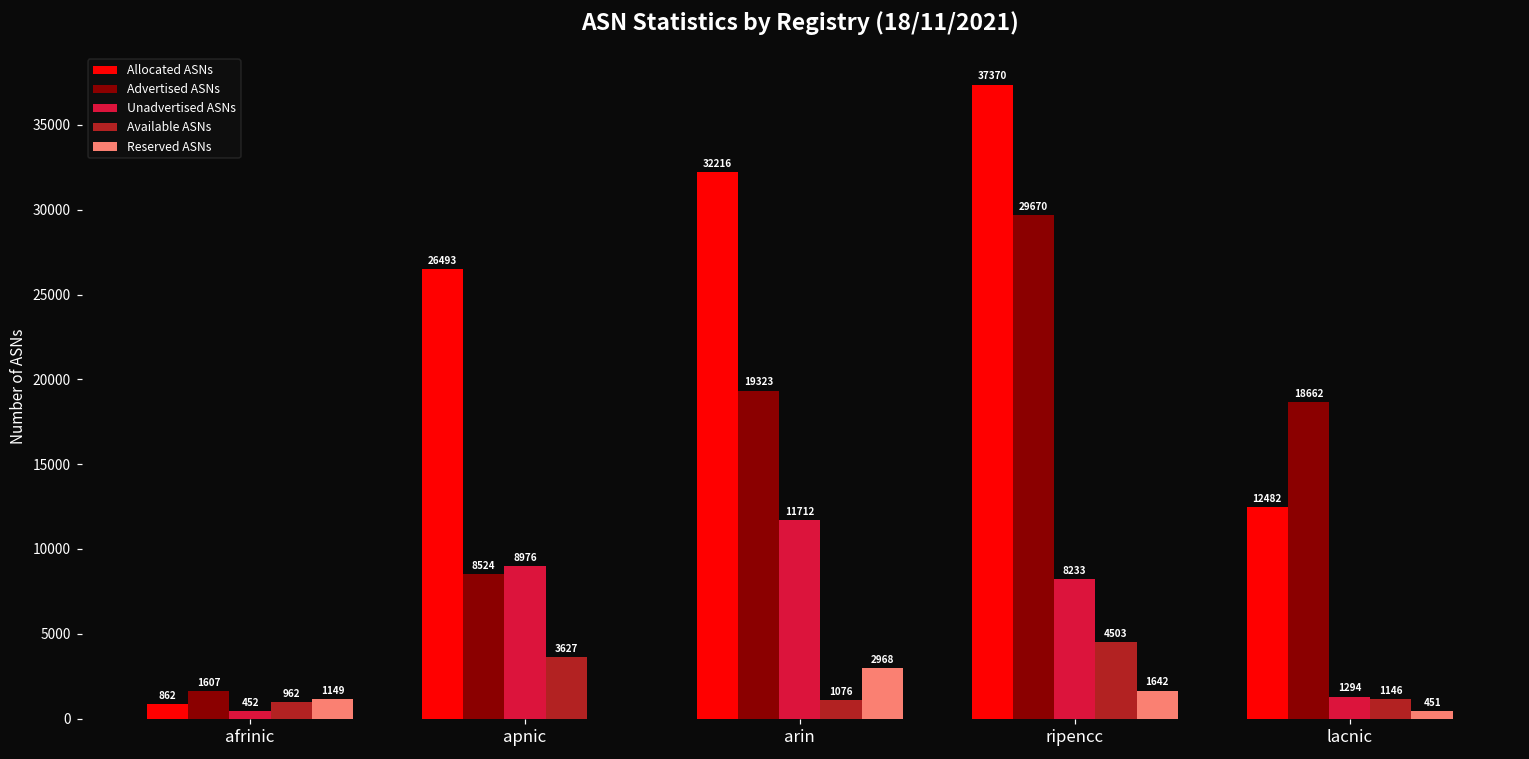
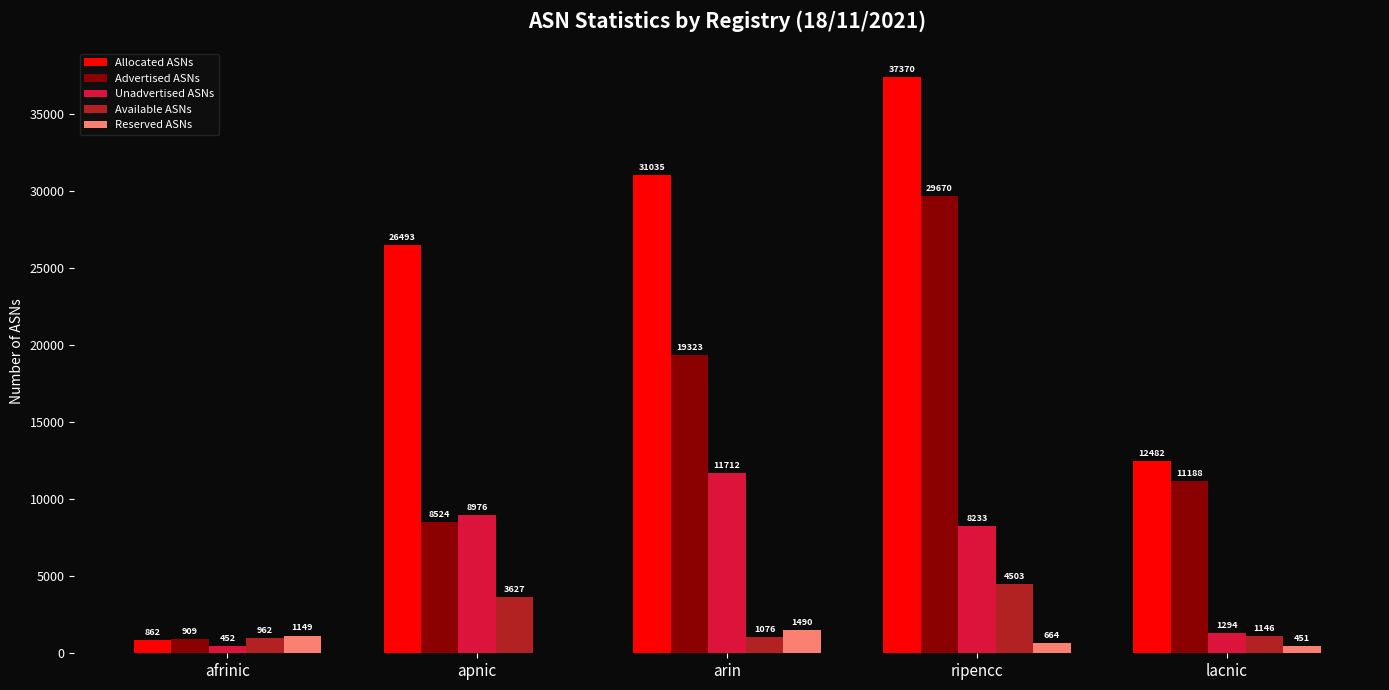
  {
    "Allocated ASNs": {
      "afrinic": 862,
      "apnic": 26493,
-     "arin": 32216,
+     "arin": 31035,
      "ripencc": 37370,
      "lacnic": 12482
    },
    "Advertised ASNs": {
-     "afrinic": 1607,
+     "afrinic": 909,
      "apnic": 8524,
      "arin": 19323,
      "ripencc": 29670,
-     "lacnic": 18662
+     "lacnic": 11188
    },
    "Reserved ASNs": {
      "afrinic": 1149,
-     "arin": 2968,
-     "ripencc": 1642,
+     "arin": 1490,
+     "ripencc": 664,
      "lacnic": 451
    }
  }
